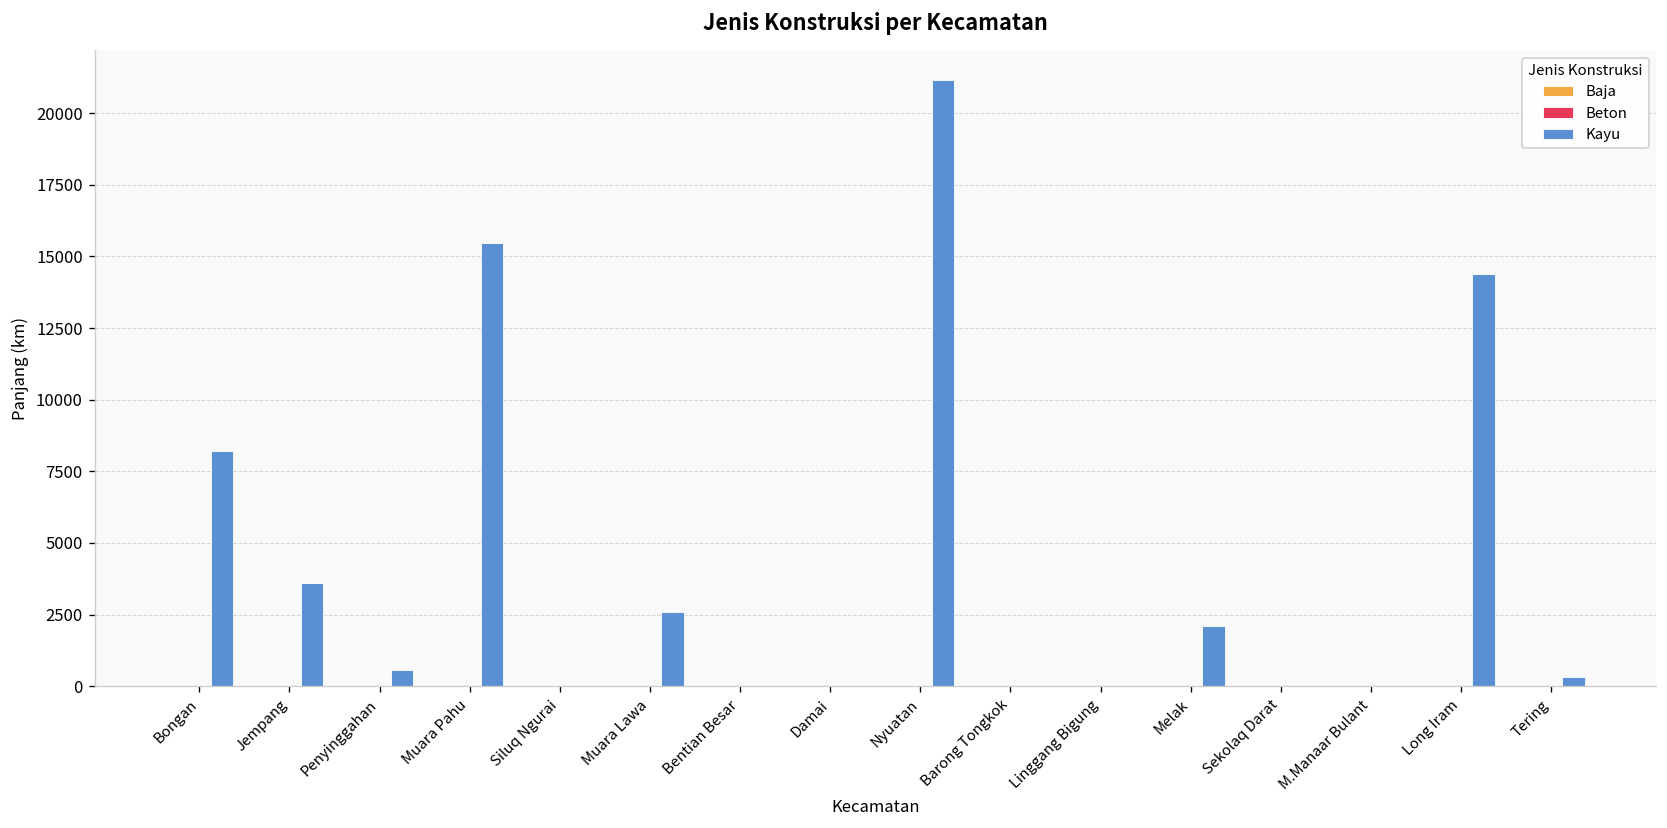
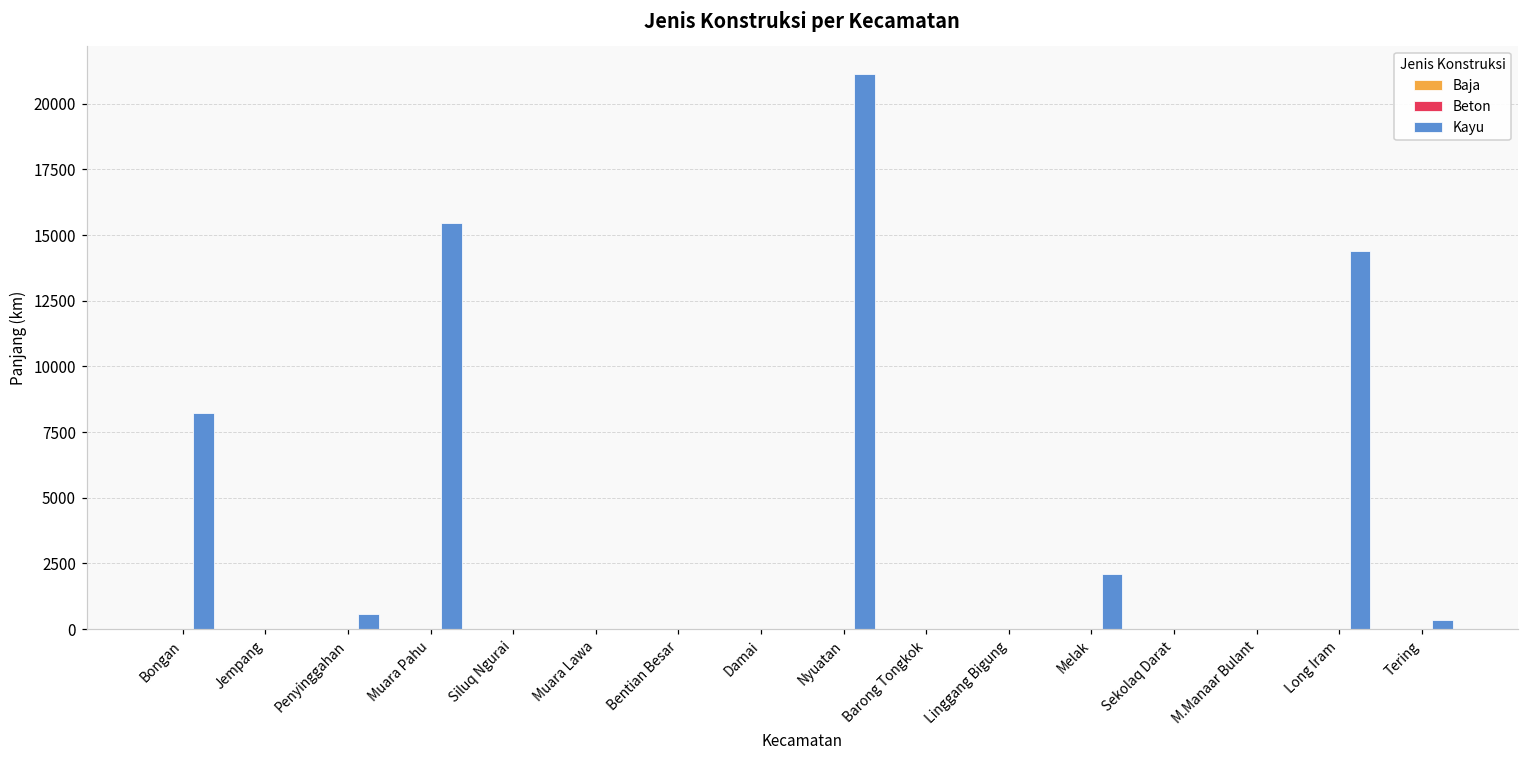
  {
    "Baja": {
      "Jempang": 0,
      "Penyinggahan": 0,
      "Muara Pahu": 0,
      "Bentian Besar": 0,
      "Nyuatan": 0,
      "Barong Tongkok": 0,
      "Linggang Bigung": 0,
      "Sekolaq Darat": 0,
      "M.Manaar Bulant": 0,
      "Tering": 0
    },
    "Beton": {
      "Bongan": 0,
      "Jempang": 0,
      "Penyinggahan": 0,
      "Muara Pahu": 0,
      "Nyuatan": 0,
      "Linggang Bigung": 0,
      "Sekolaq Darat": 0
    },
    "Kayu": {
      "Bongan": 8200,
-     "Jempang": 3600,
+     "Jempang": 0,
      "Penyinggahan": 600,
      "Muara Pahu": 15500,
-     "Muara Lawa": 2600,
+     "Muara Lawa": 0,
      "Nyuatan": 21100,
      "Melak": 2100,
      "Long Iram": 14400,
      "Tering": 300
    }
  }
